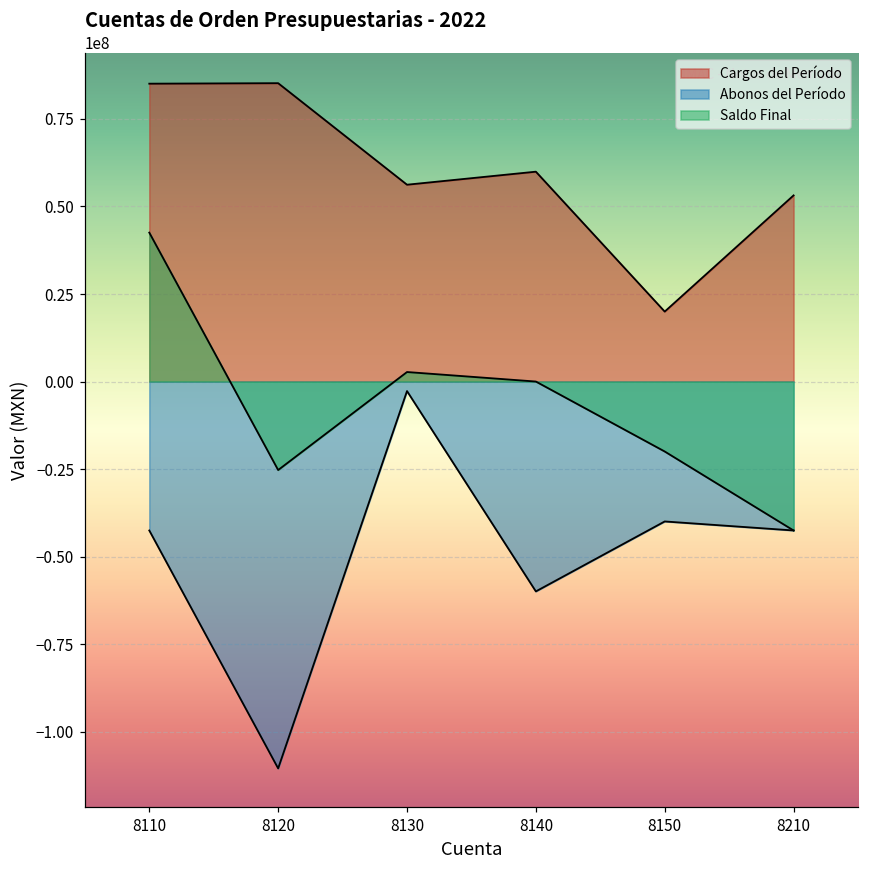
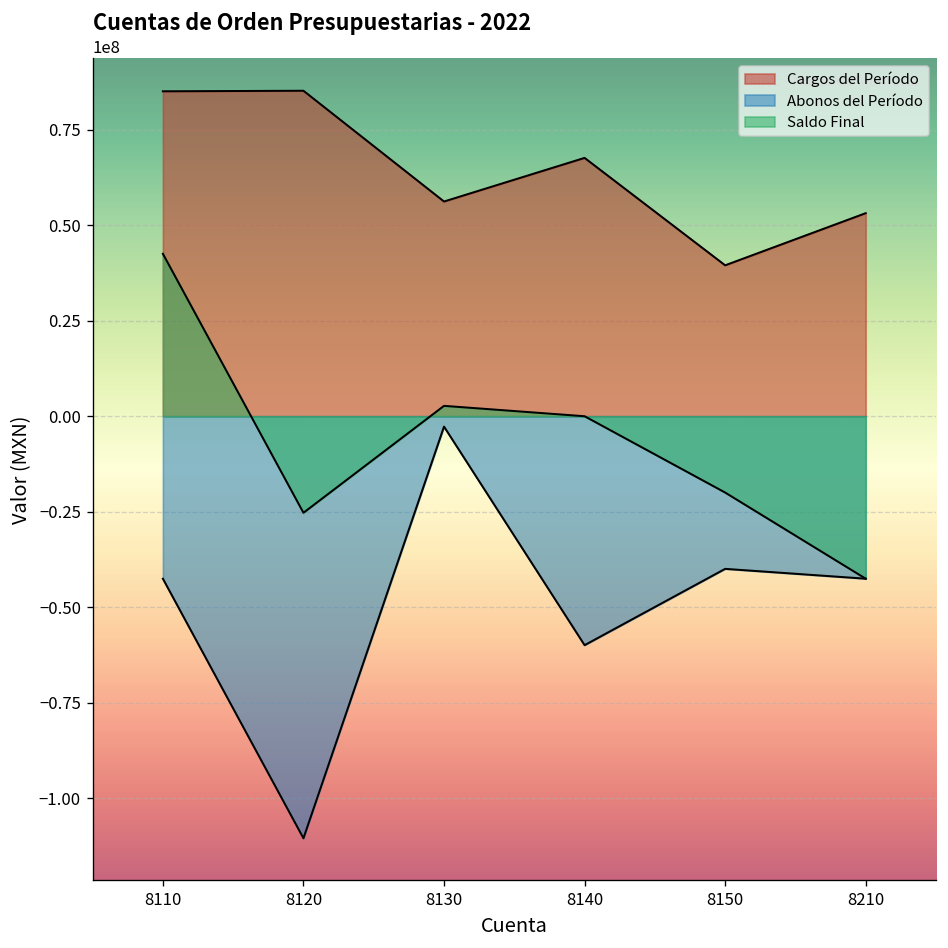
  {
    "Cargos del Período": {
      "8110": 85000000,
      "8120": 85000000,
      "8130": 56000000,
-     "8140": 60000000,
-     "8150": 20000000,
+     "8140": 68000000,
+     "8150": 40000000,
      "8210": 53000000
    }
  }
